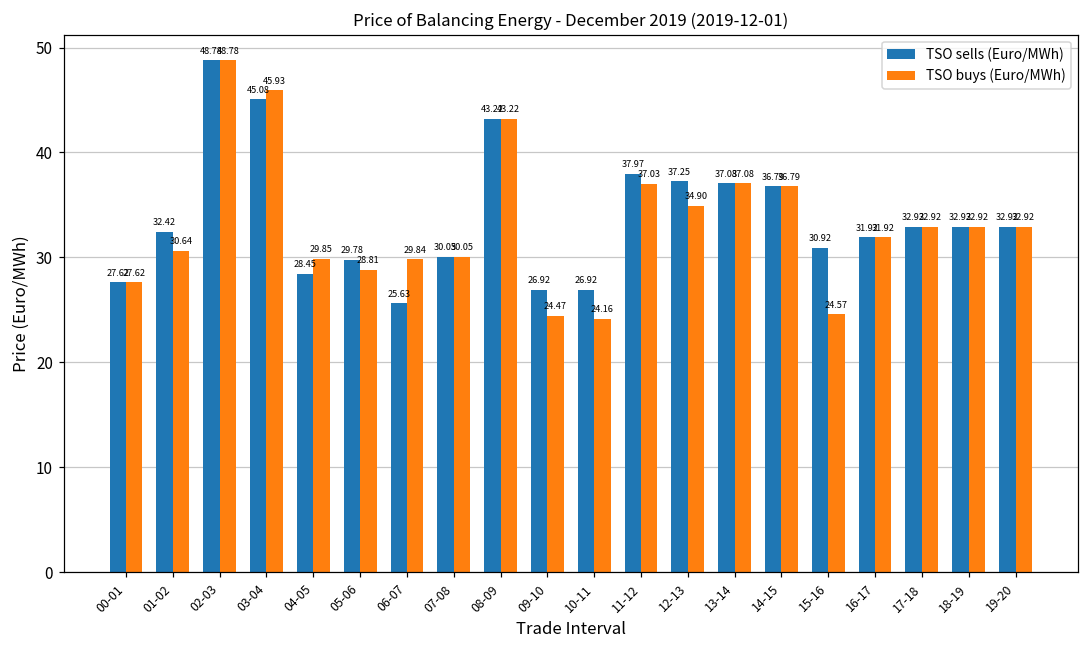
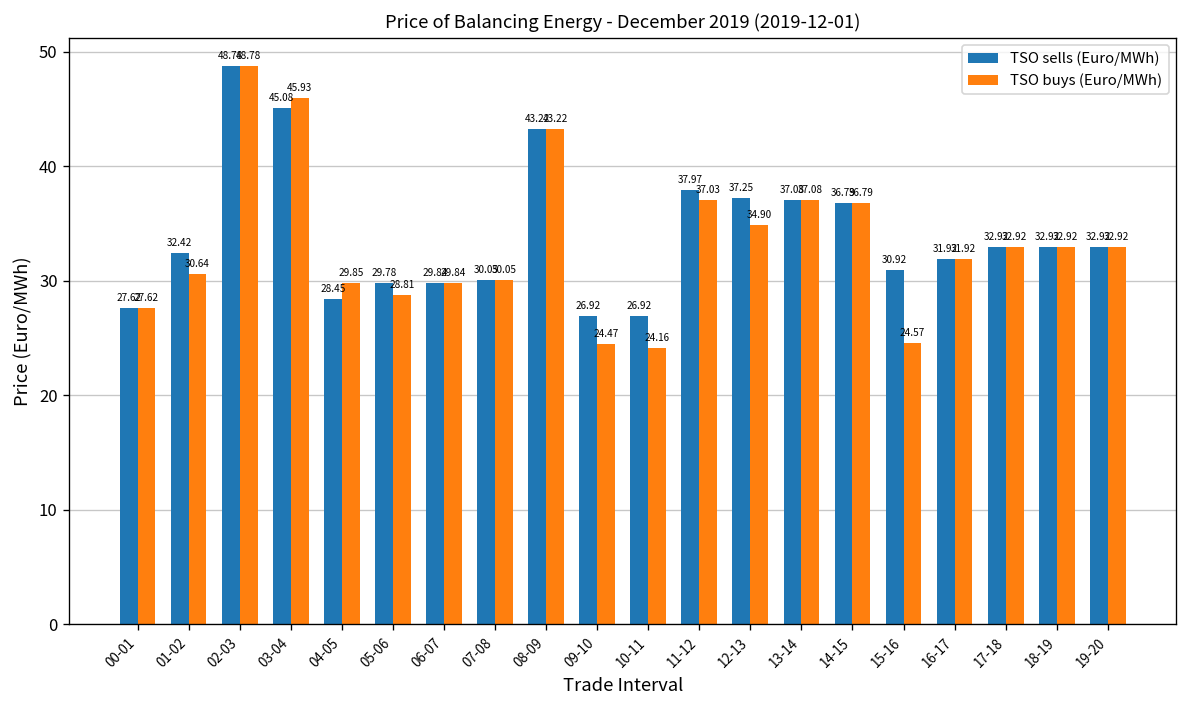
  {
    "TSO sells (Euro/MWh)": {
      "01-02": 32.42,
      "03-04": 45.08,
      "04-05": 28.45,
      "05-06": 29.78,
-     "06-07": 25.63,
+     "06-07": 29.84,
      "09-10": 26.92,
      "10-11": 26.92,
      "11-12": 37.97,
      "12-13": 37.25,
      "15-16": 30.92
    },
    "TSO buys (Euro/MWh)": {
      "01-02": 30.64,
      "03-04": 45.93,
      "04-05": 29.85,
      "05-06": 28.81,
      "09-10": 24.47,
      "10-11": 24.16,
      "11-12": 37.03,
      "12-13": 34.90,
      "15-16": 24.57
    }
  }
